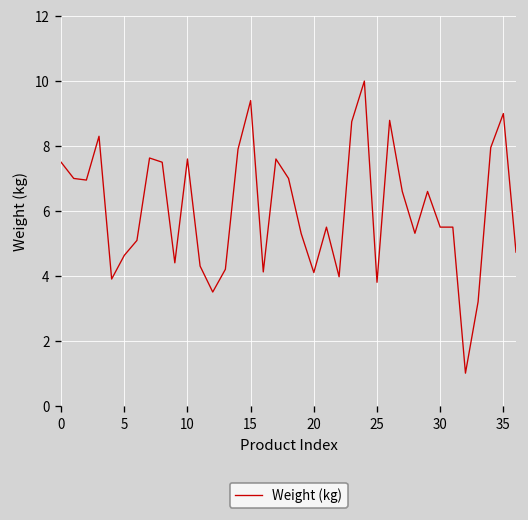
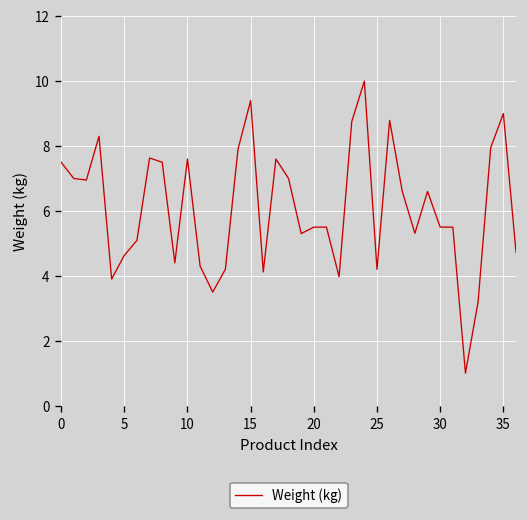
  {
    "0": 7.5,
    "5": 4.6,
    "10": 7.6,
    "15": 9.4,
-   "20": 4.1,
-   "25": 3.8,
+   "20": 5.5,
+   "25": 4.2,
    "30": 5.5,
    "35": 9.0
  }
